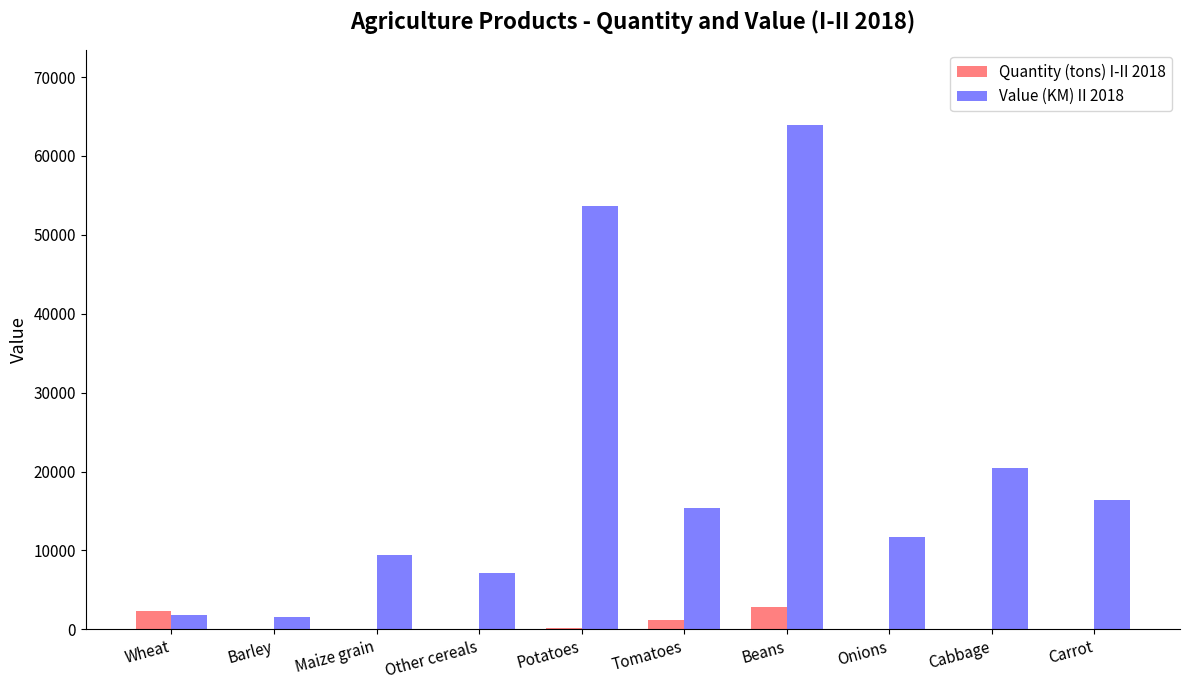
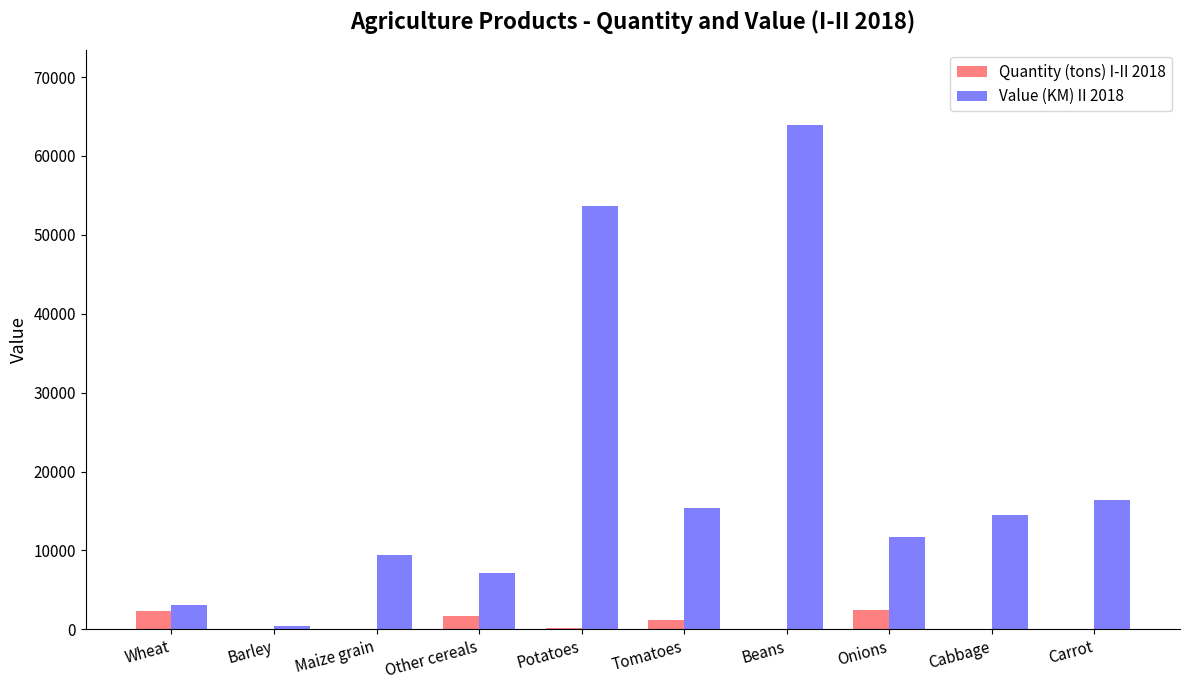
  {
    "Quantity (tons) I-II 2018": {
      "Wheat": 2000,
-     "Other cereals": 0,
+     "Other cereals": 2000,
      "Tomatoes": 1000,
-     "Beans": 3000,
-     "Onions": 0
+     "Beans": 0,
+     "Onions": 2000
    },
    "Value (KM) II 2018": {
-     "Wheat": 2000,
-     "Barley": 2000,
+     "Wheat": 3000,
+     "Barley": 0,
      "Maize grain": 9000,
      "Other cereals": 7000,
      "Potatoes": 54000,
      "Tomatoes": 15000,
      "Beans": 64000,
      "Onions": 12000,
-     "Cabbage": 20000,
+     "Cabbage": 15000,
      "Carrot": 16000
    }
  }
